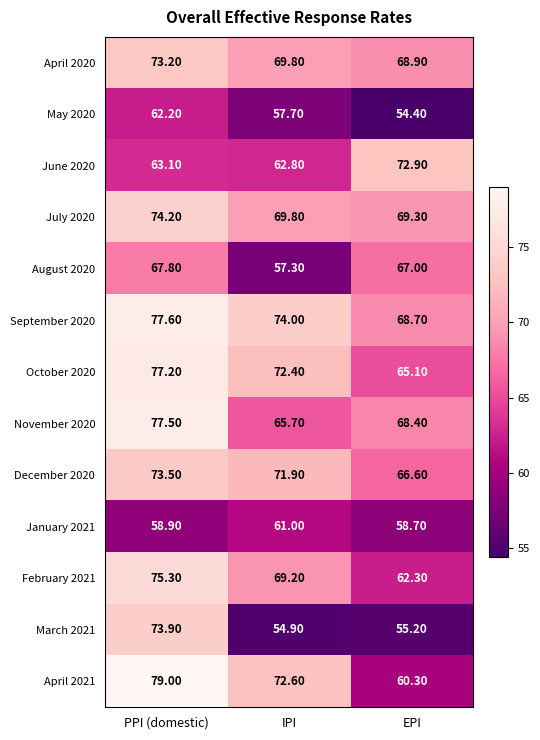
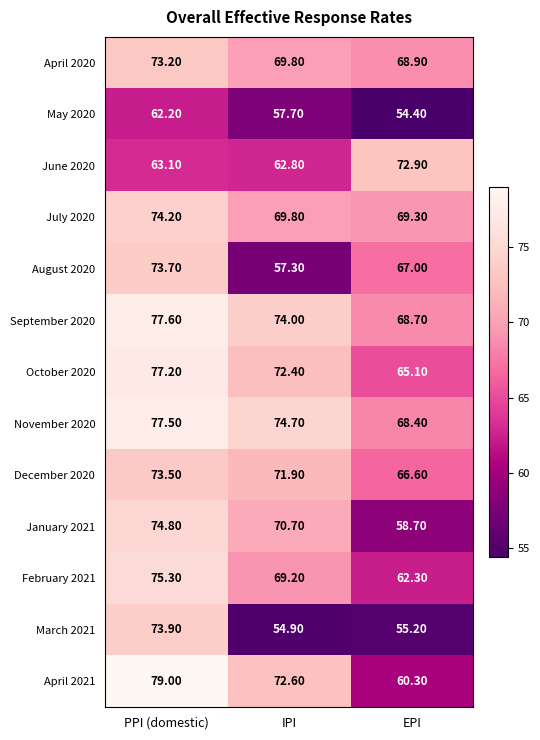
  {
    "April 2020": {
      "PPI (domestic)": 73.20,
      "IPI": 69.80,
      "EPI": 68.90
    },
    "May 2020": {
      "PPI (domestic)": 62.20,
      "IPI": 57.70,
      "EPI": 54.40
    },
    "June 2020": {
      "PPI (domestic)": 63.10,
      "IPI": 62.80,
      "EPI": 72.90
    },
    "July 2020": {
      "PPI (domestic)": 74.20,
      "IPI": 69.80,
      "EPI": 69.30
    },
    "August 2020": {
-     "PPI (domestic)": 67.80,
+     "PPI (domestic)": 73.70,
      "IPI": 57.30,
      "EPI": 67.00
    },
    "September 2020": {
      "PPI (domestic)": 77.60,
      "IPI": 74.00,
      "EPI": 68.70
    },
    "October 2020": {
      "PPI (domestic)": 77.20,
      "IPI": 72.40,
      "EPI": 65.10
    },
    "November 2020": {
      "PPI (domestic)": 77.50,
-     "IPI": 65.70,
+     "IPI": 74.70,
      "EPI": 68.40
    },
    "December 2020": {
      "PPI (domestic)": 73.50,
      "IPI": 71.90,
      "EPI": 66.60
    },
    "January 2021": {
-     "PPI (domestic)": 58.90,
-     "IPI": 61.00,
+     "PPI (domestic)": 74.80,
+     "IPI": 70.70,
      "EPI": 58.70
    },
    "February 2021": {
      "PPI (domestic)": 75.30,
      "IPI": 69.20,
      "EPI": 62.30
    },
    "March 2021": {
      "PPI (domestic)": 73.90,
      "IPI": 54.90,
      "EPI": 55.20
    },
    "April 2021": {
      "PPI (domestic)": 79.00,
      "IPI": 72.60,
      "EPI": 60.30
    }
  }
